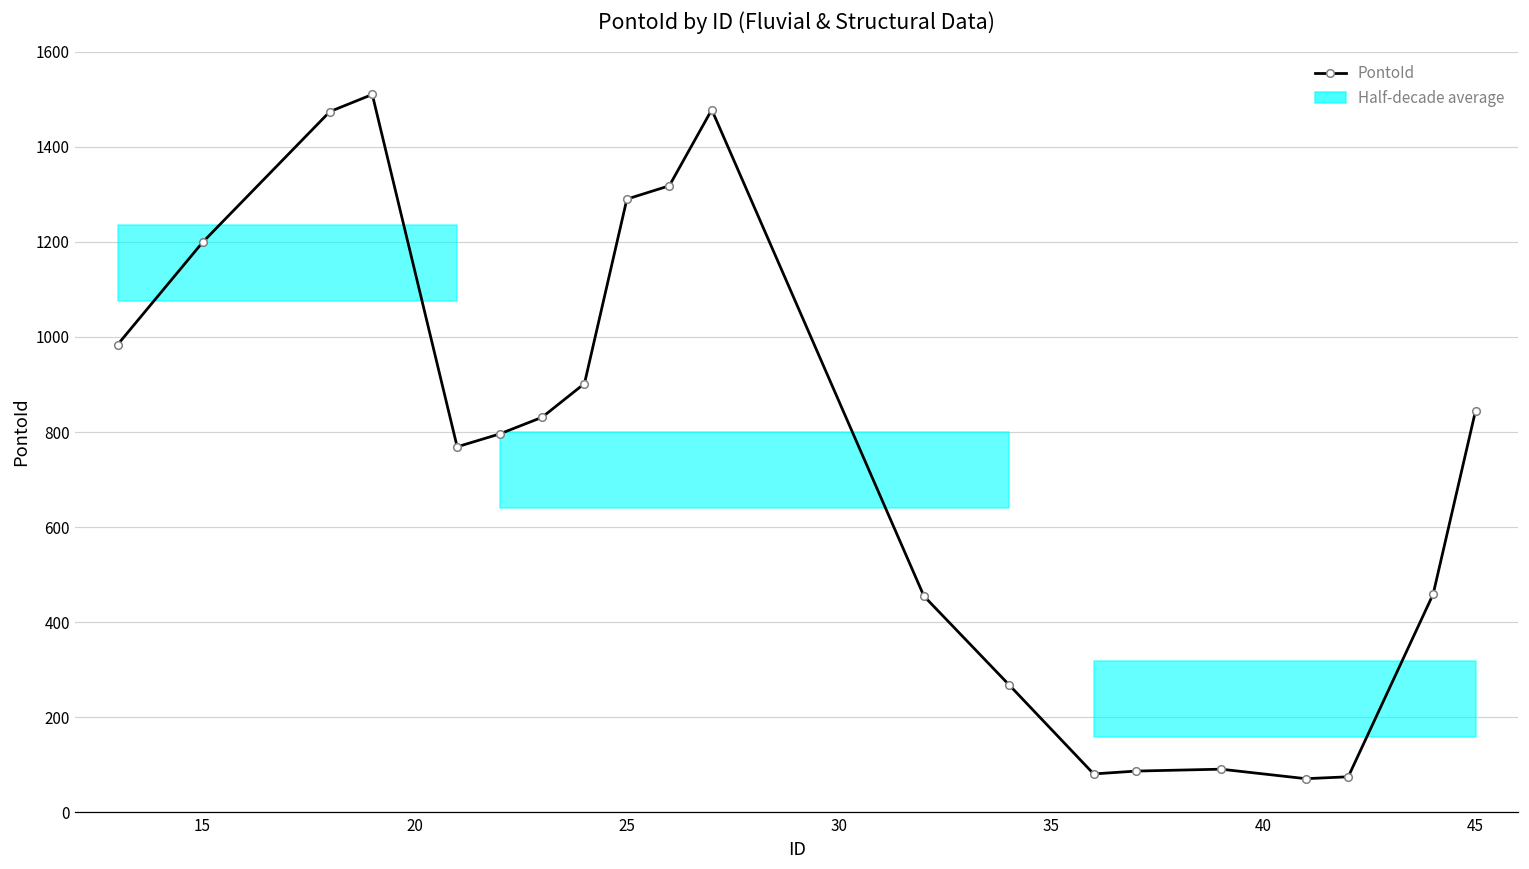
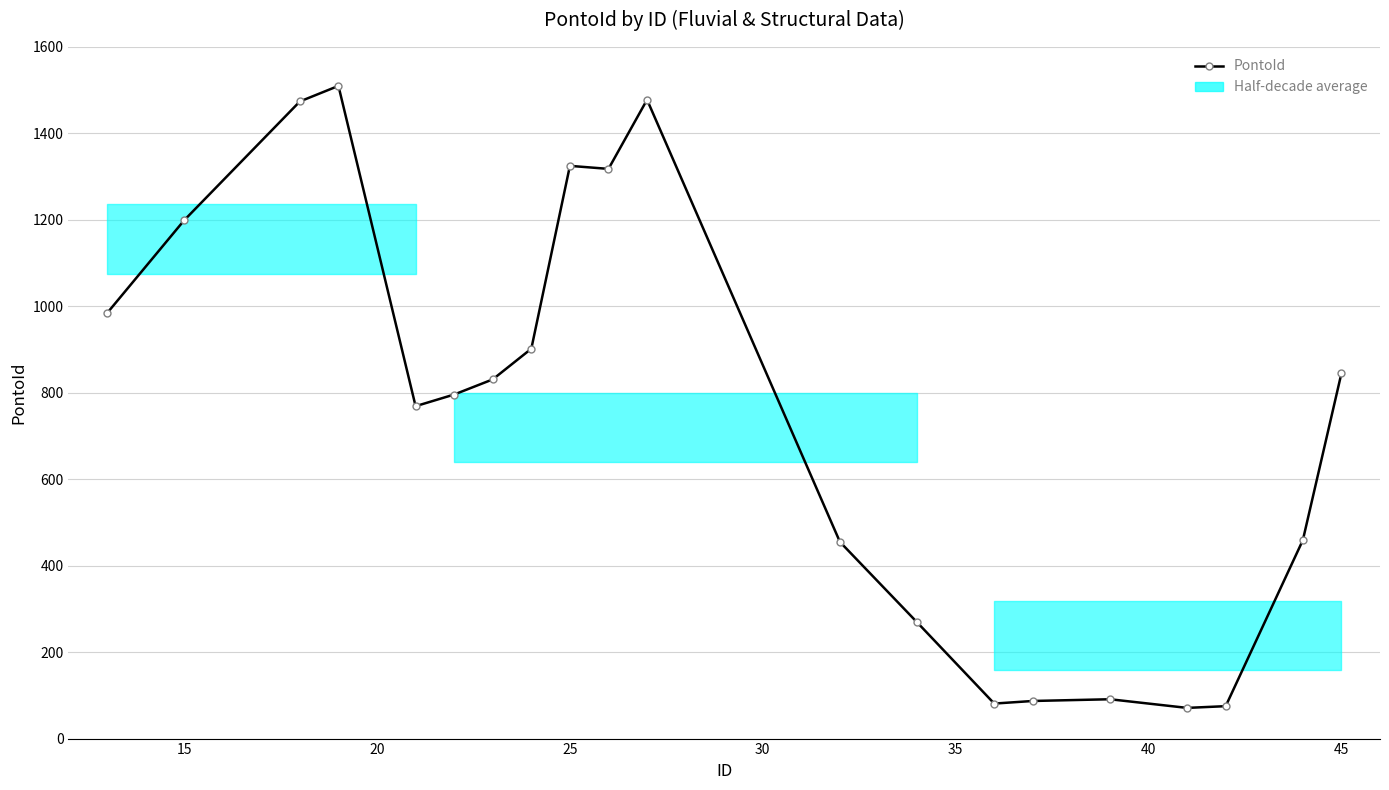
  {
    "15": 1200,
-   "25": 1290,
+   "25": 1330,
    "45": 850
  }
